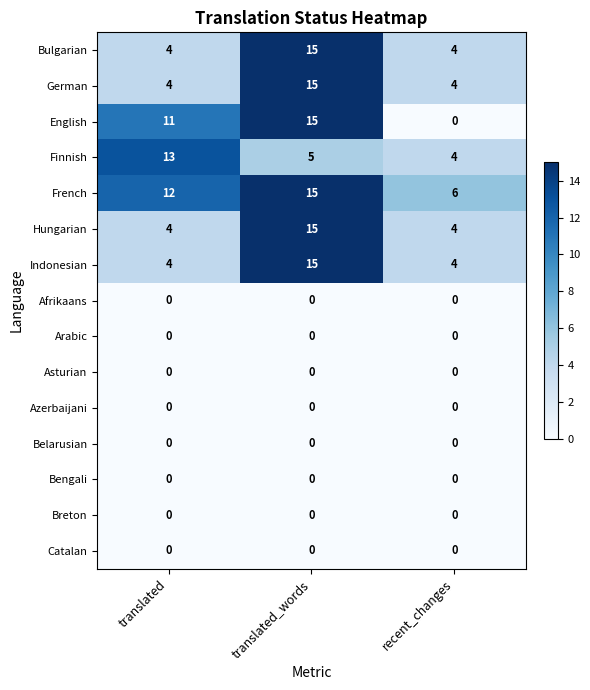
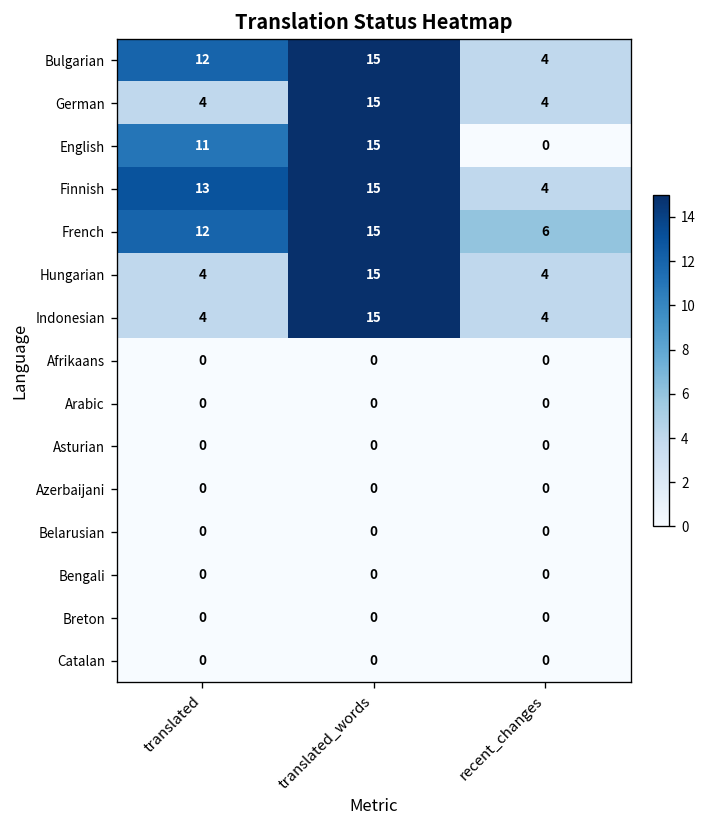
  {
    "Bulgarian": {
-     "translated": 4,
+     "translated": 12,
      "translated_words": 15,
      "recent_changes": 4
    },
    "German": {
      "translated": 4,
      "translated_words": 15,
      "recent_changes": 4
    },
    "English": {
      "translated": 11,
      "translated_words": 15,
      "recent_changes": 0
    },
    "Finnish": {
      "translated": 13,
-     "translated_words": 5,
+     "translated_words": 15,
      "recent_changes": 4
    },
    "French": {
      "translated": 12,
      "translated_words": 15,
      "recent_changes": 6
    },
    "Hungarian": {
      "translated": 4,
      "translated_words": 15,
      "recent_changes": 4
    },
    "Indonesian": {
      "translated": 4,
      "translated_words": 15,
      "recent_changes": 4
    },
    "Afrikaans": {
      "translated": 0,
      "translated_words": 0,
      "recent_changes": 0
    },
    "Arabic": {
      "translated": 0,
      "translated_words": 0,
      "recent_changes": 0
    },
    "Asturian": {
      "translated": 0,
      "translated_words": 0,
      "recent_changes": 0
    },
    "Azerbaijani": {
      "translated": 0,
      "translated_words": 0,
      "recent_changes": 0
    },
    "Belarusian": {
      "translated": 0,
      "translated_words": 0,
      "recent_changes": 0
    },
    "Bengali": {
      "translated": 0,
      "translated_words": 0,
      "recent_changes": 0
    },
    "Breton": {
      "translated": 0,
      "translated_words": 0,
      "recent_changes": 0
    },
    "Catalan": {
      "translated": 0,
      "translated_words": 0,
      "recent_changes": 0
    }
  }
